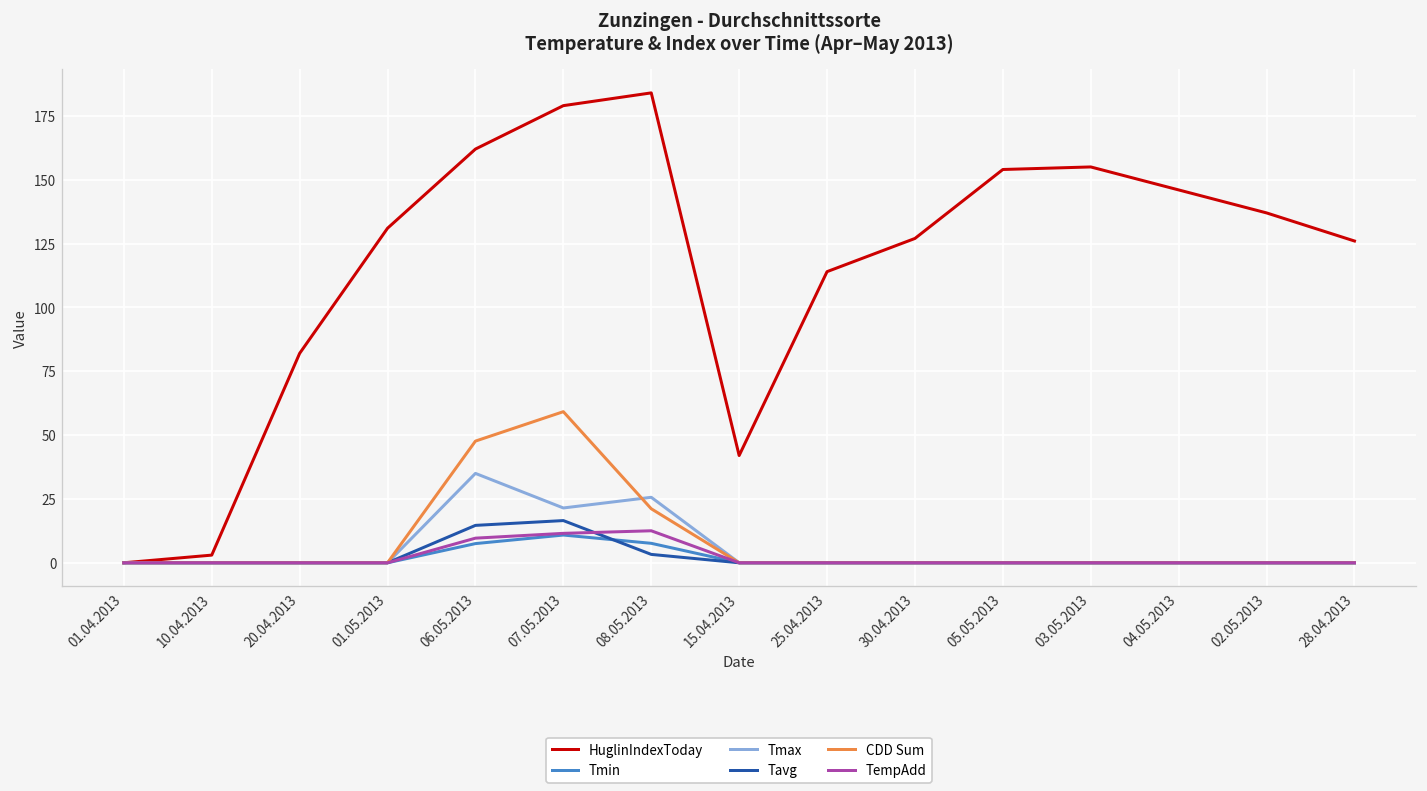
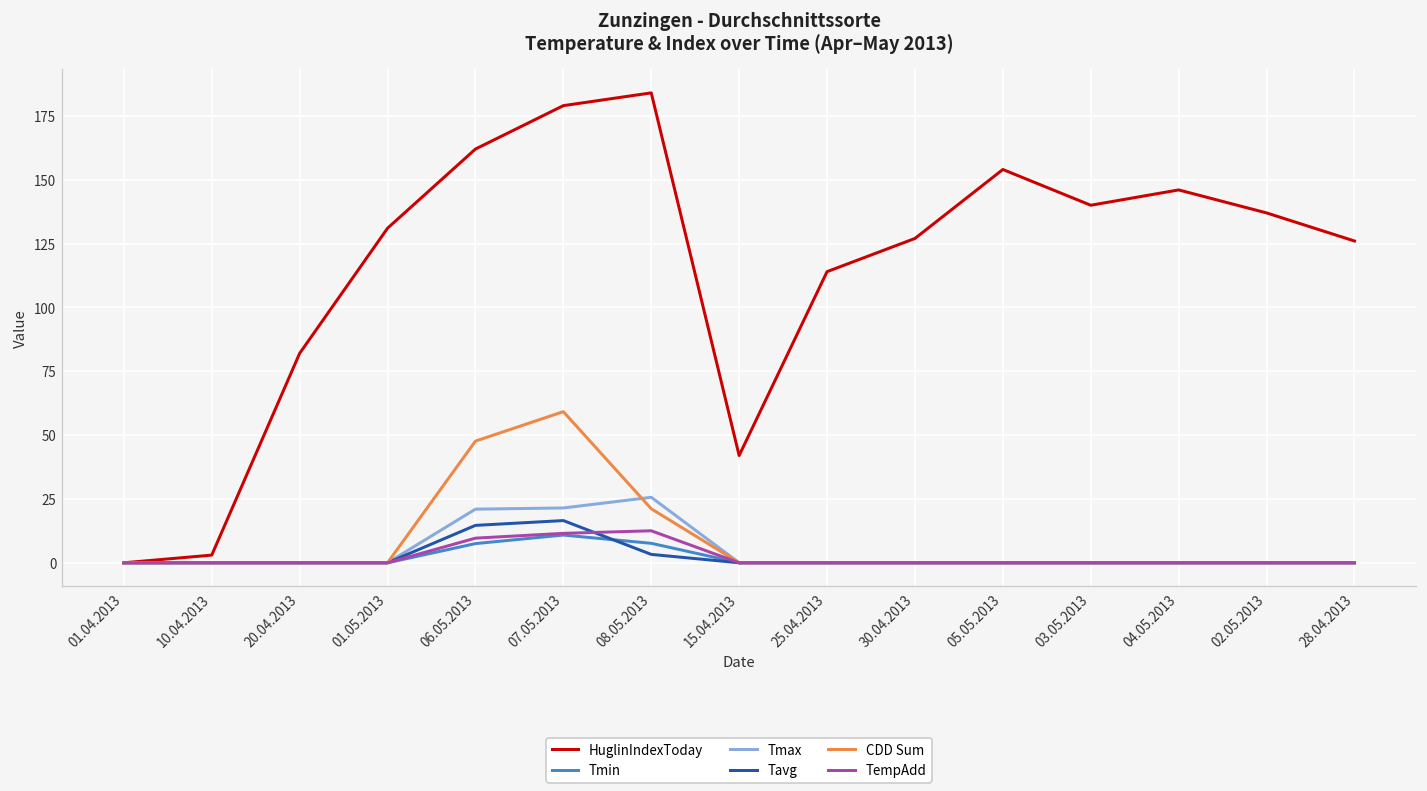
  {
    "HuglinIndexToday": {
      "10.04.2013": 3,
      "20.04.2013": 82,
      "01.05.2013": 131,
      "06.05.2013": 162,
      "07.05.2013": 179,
      "08.05.2013": 184,
      "15.04.2013": 42,
      "25.04.2013": 114,
      "30.04.2013": 127,
      "05.05.2013": 154,
-     "03.05.2013": 155,
+     "03.05.2013": 140,
      "04.05.2013": 146,
      "02.05.2013": 137,
      "28.04.2013": 126
    },
    "Tmin": {
      "06.05.2013": 8,
      "08.05.2013": 8
    },
    "Tmax": {
-     "06.05.2013": 35,
+     "06.05.2013": 21,
      "07.05.2013": 21,
      "08.05.2013": 26
    },
    "Tavg": {
      "06.05.2013": 15,
      "07.05.2013": 17,
      "08.05.2013": 3
    },
    "CDD Sum": {
      "06.05.2013": 48,
      "07.05.2013": 59,
      "08.05.2013": 21
    },
    "TempAdd": {
      "06.05.2013": 10,
      "08.05.2013": 13
    }
  }
